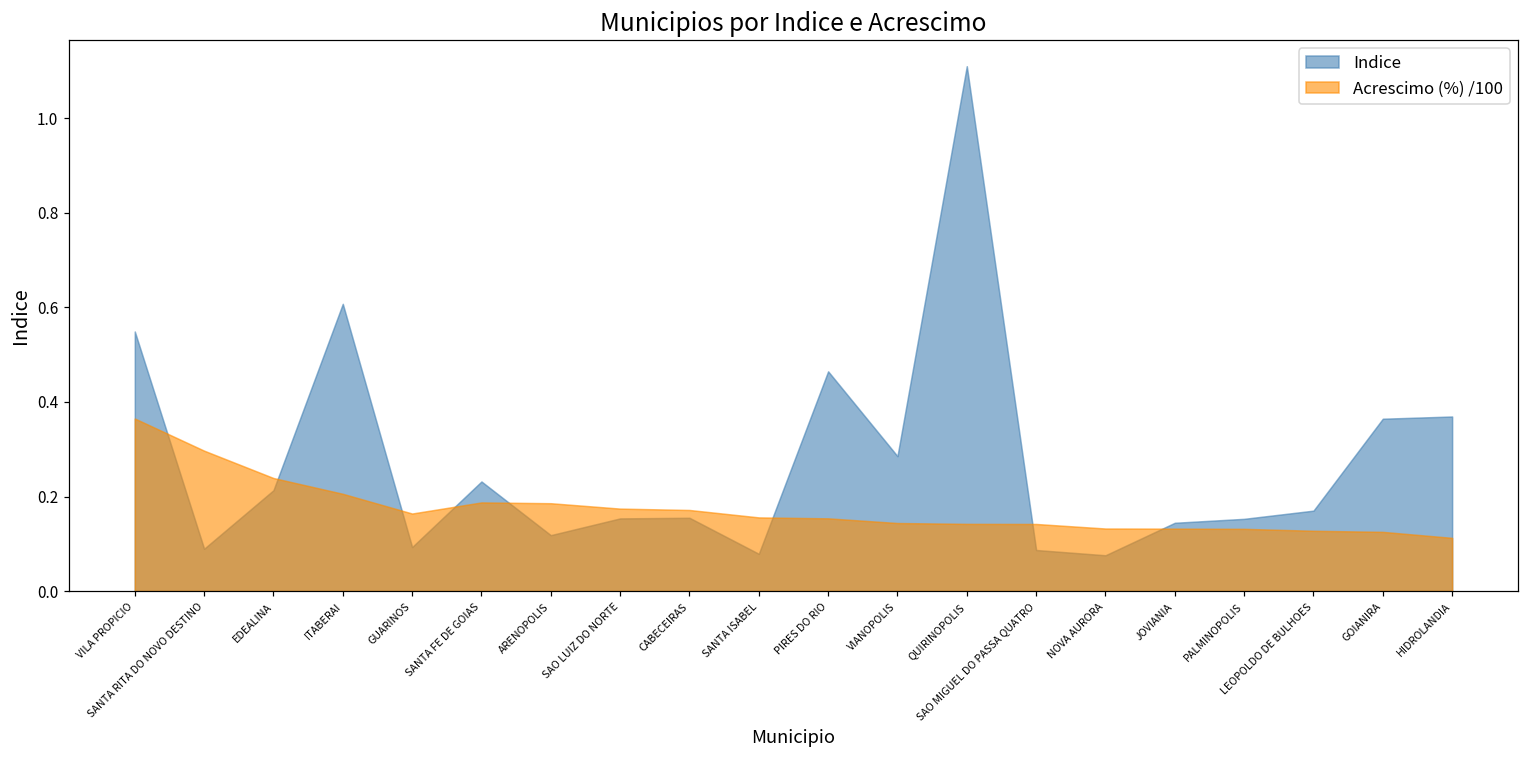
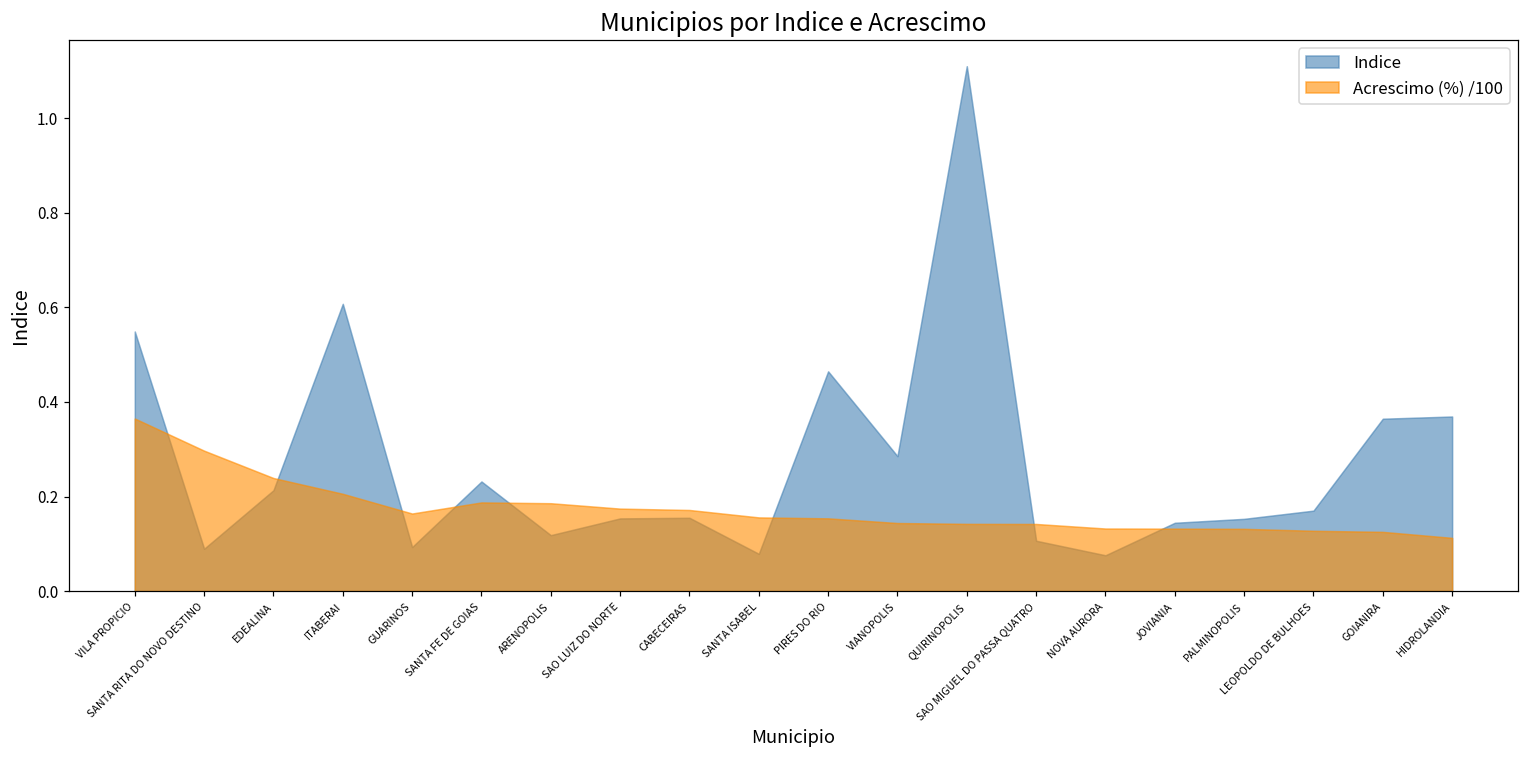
  {
    "Indice": {
      "VILA PROPICIO": 0.55,
      "SANTA RITA DO NOVO DESTINO": 0.09,
      "EDEALINA": 0.21,
      "ITABERAI": 0.61,
      "GUARINOS": 0.09,
      "SANTA FE DE GOIAS": 0.23,
      "ARENOPOLIS": 0.12,
      "SAO LUIZ DO NORTE": 0.15,
      "CABECEIRAS": 0.16,
      "SANTA ISABEL": 0.08,
      "PIRES DO RIO": 0.46,
      "VIANOPOLIS": 0.29,
      "QUIRINOPOLIS": 1.11,
-     "SAO MIGUEL DO PASSA QUATRO": 0.09,
+     "SAO MIGUEL DO PASSA QUATRO": 0.11,
      "NOVA AURORA": 0.08,
      "JOVIANIA": 0.14,
      "PALMINOPOLIS": 0.15,
      "LEOPOLDO DE BULHOES": 0.17,
      "GOIANIRA": 0.36,
      "HIDROLANDIA": 0.37
    },
    "Acrescimo (%) /100": {
      "VILA PROPICIO": 0.37,
      "SANTA RITA DO NOVO DESTINO": 0.30,
      "EDEALINA": 0.24,
      "ITABERAI": 0.21,
      "GUARINOS": 0.16,
      "SANTA FE DE GOIAS": 0.19,
      "ARENOPOLIS": 0.19,
      "SAO LUIZ DO NORTE": 0.17,
      "CABECEIRAS": 0.17,
      "SANTA ISABEL": 0.16,
      "PIRES DO RIO": 0.15,
      "VIANOPOLIS": 0.14,
      "QUIRINOPOLIS": 0.14,
      "SAO MIGUEL DO PASSA QUATRO": 0.14,
      "NOVA AURORA": 0.13,
      "JOVIANIA": 0.13,
      "PALMINOPOLIS": 0.13,
      "LEOPOLDO DE BULHOES": 0.13,
      "GOIANIRA": 0.13,
      "HIDROLANDIA": 0.11
    }
  }
